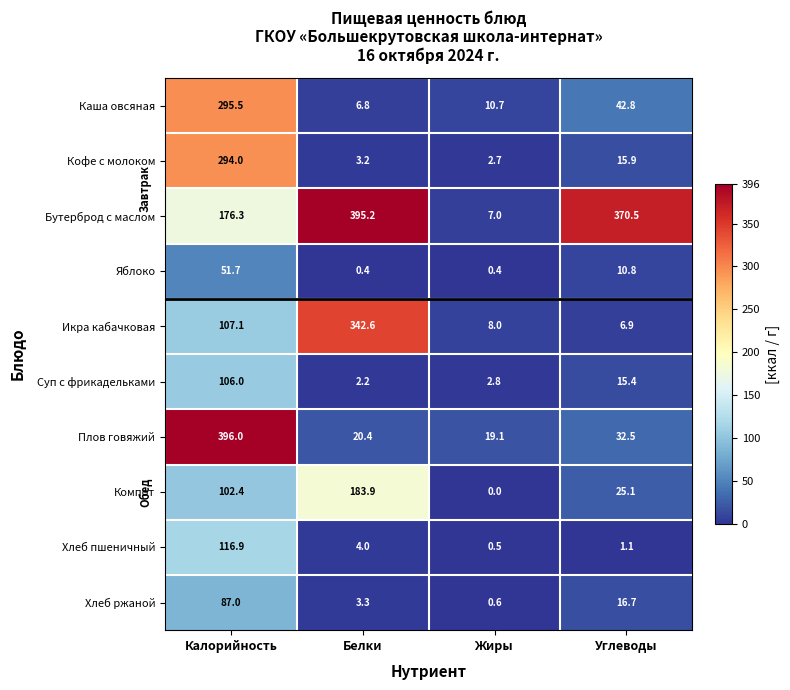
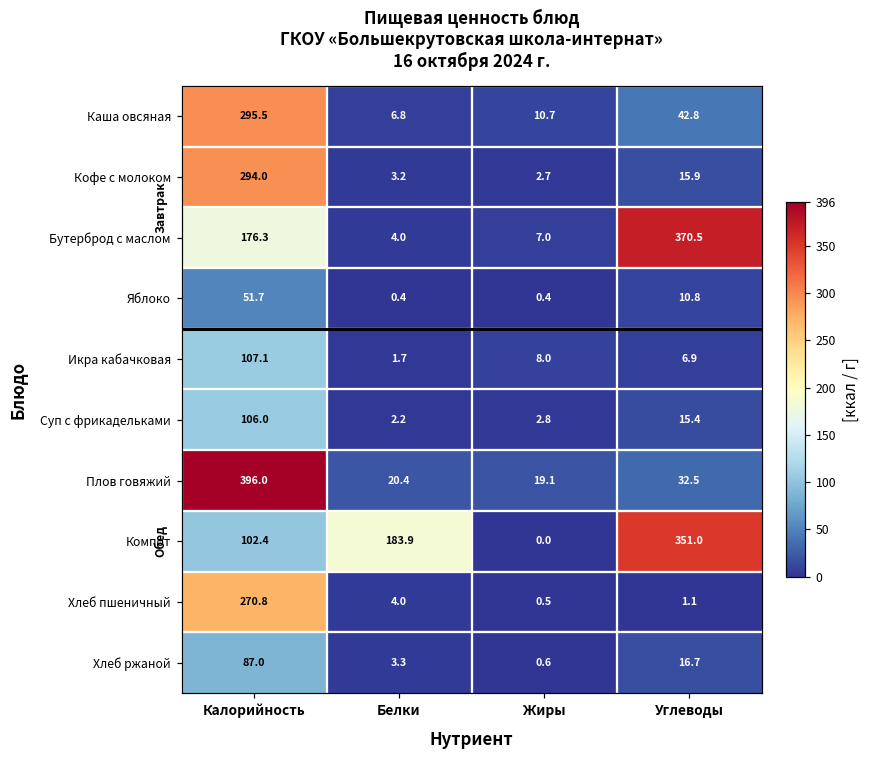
  {
    "Каша овсяная": {
      "Калорийность": 295.5,
      "Белки": 6.8,
      "Жиры": 10.7,
      "Углеводы": 42.8
    },
    "Кофе с молоком": {
      "Калорийность": 294.0,
      "Белки": 3.2,
      "Жиры": 2.7,
      "Углеводы": 15.9
    },
    "Бутерброд с маслом": {
      "Калорийность": 176.3,
-     "Белки": 395.2,
+     "Белки": 4.0,
      "Жиры": 7.0,
      "Углеводы": 370.5
    },
    "Яблоко": {
      "Калорийность": 51.7,
      "Белки": 0.4,
      "Жиры": 0.4,
      "Углеводы": 10.8
    },
    "Икра кабачковая": {
      "Калорийность": 107.1,
-     "Белки": 342.6,
+     "Белки": 1.7,
      "Жиры": 8.0,
      "Углеводы": 6.9
    },
    "Суп с фрикадельками": {
      "Калорийность": 106.0,
      "Белки": 2.2,
      "Жиры": 2.8,
      "Углеводы": 15.4
    },
    "Плов говяжий": {
      "Калорийность": 396.0,
      "Белки": 20.4,
      "Жиры": 19.1,
      "Углеводы": 32.5
    },
    "Компот": {
      "Калорийность": 102.4,
      "Белки": 183.9,
      "Жиры": 0.0,
-     "Углеводы": 25.1
+     "Углеводы": 351.0
    },
    "Хлеб пшеничный": {
-     "Калорийность": 116.9,
+     "Калорийность": 270.8,
      "Белки": 4.0,
      "Жиры": 0.5,
      "Углеводы": 1.1
    },
    "Хлеб ржаной": {
      "Калорийность": 87.0,
      "Белки": 3.3,
      "Жиры": 0.6,
      "Углеводы": 16.7
    }
  }
